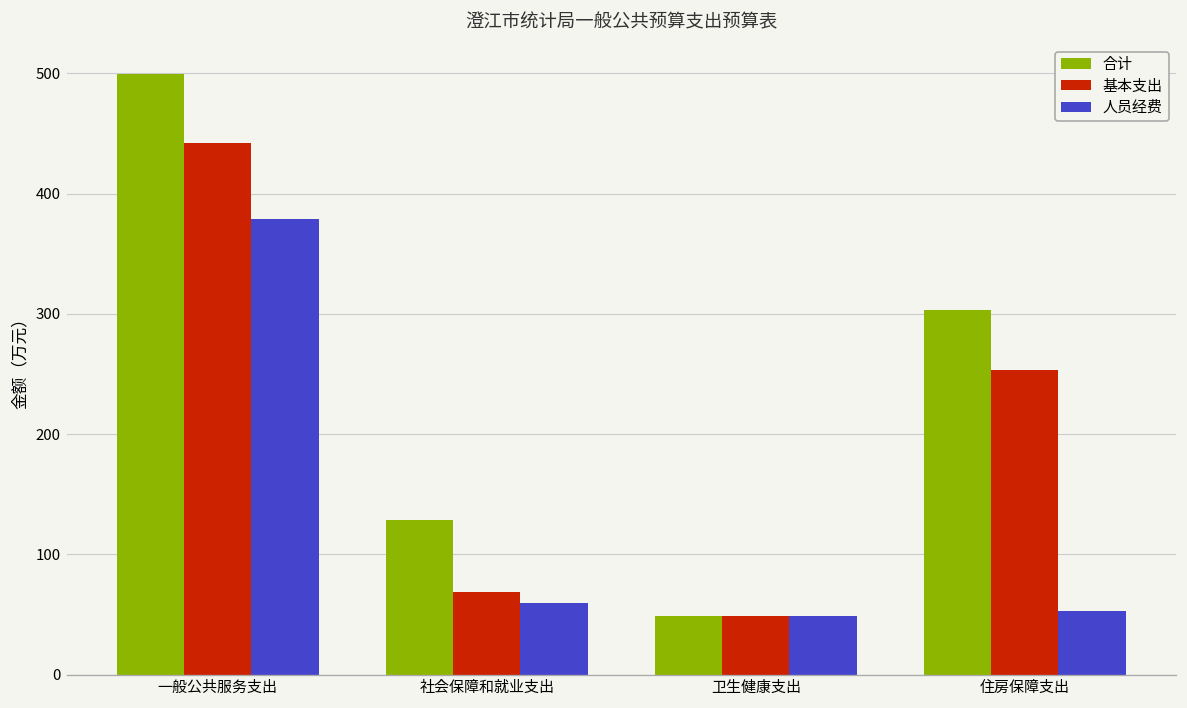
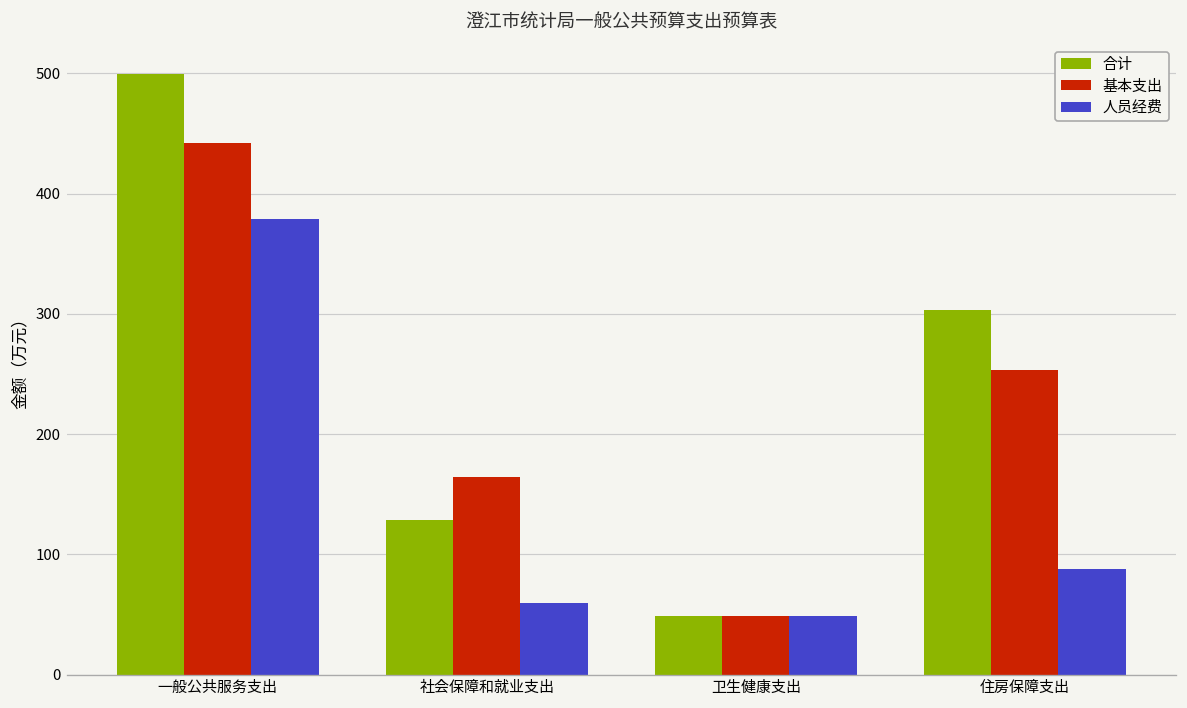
  {
    "合计": {
      "一般公共服务支出": 499,
      "社会保障和就业支出": 128,
      "卫生健康支出": 48,
      "住房保障支出": 303
    },
    "基本支出": {
      "一般公共服务支出": 442,
-     "社会保障和就业支出": 69,
+     "社会保障和就业支出": 164,
      "卫生健康支出": 48,
      "住房保障支出": 254
    },
    "人员经费": {
      "一般公共服务支出": 379,
      "社会保障和就业支出": 60,
      "卫生健康支出": 48,
-     "住房保障支出": 53
+     "住房保障支出": 87
    }
  }
